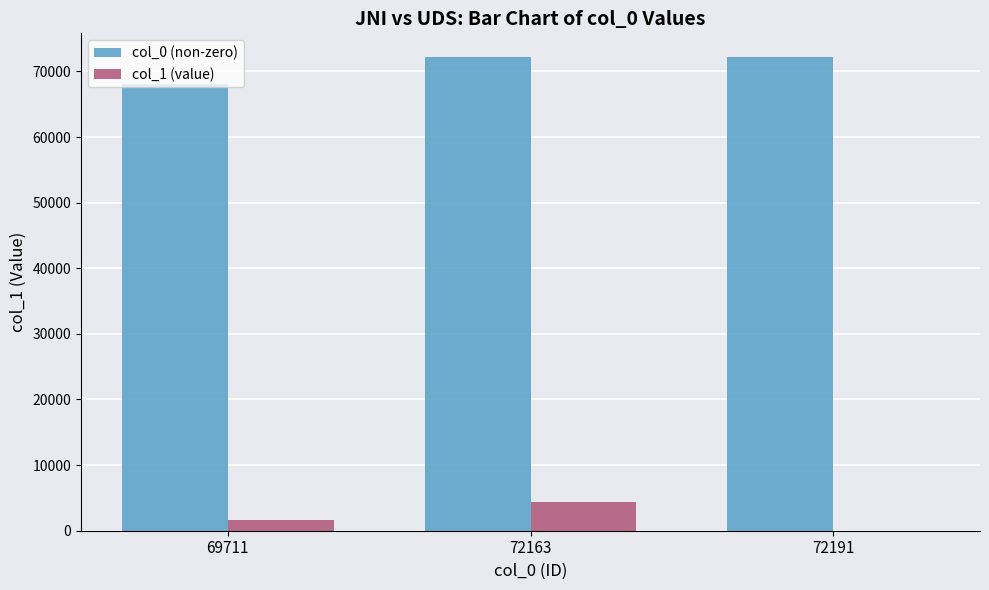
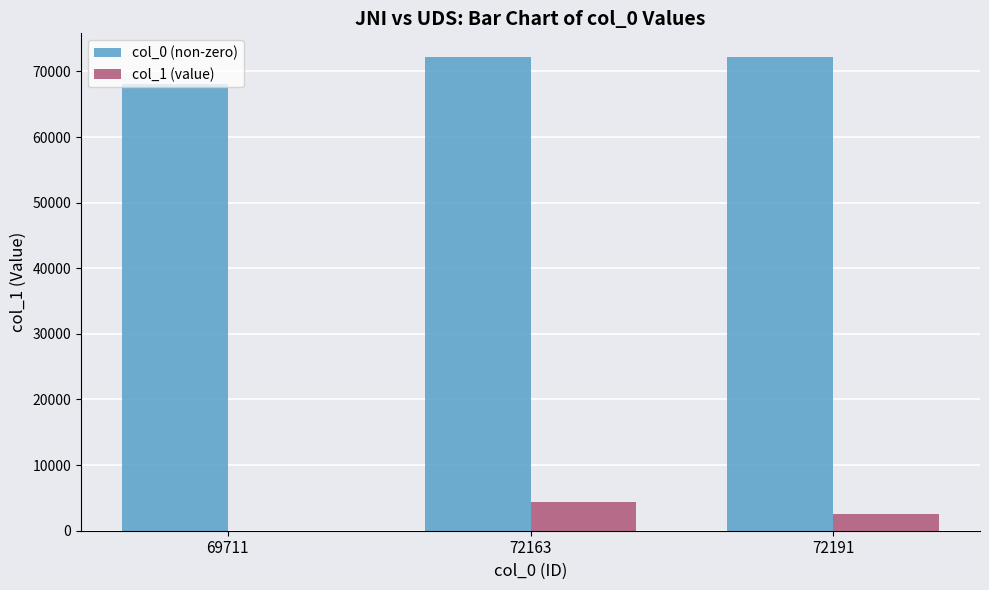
  {
    "col_0 (non-zero)": {
      "72163": 72000,
      "72191": 72000
    },
    "col_1 (value)": {
-     "69711": 2000,
+     "69711": 0,
      "72163": 4000,
-     "72191": 0
+     "72191": 2000
    }
  }
